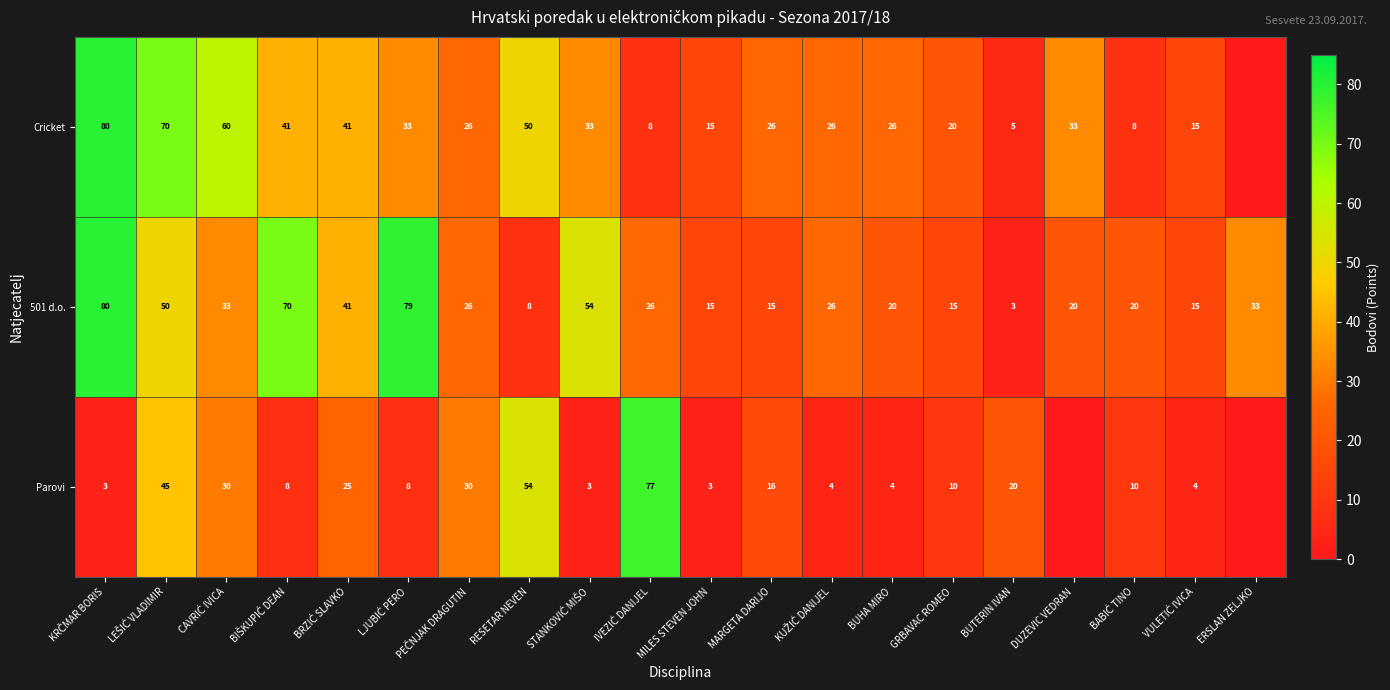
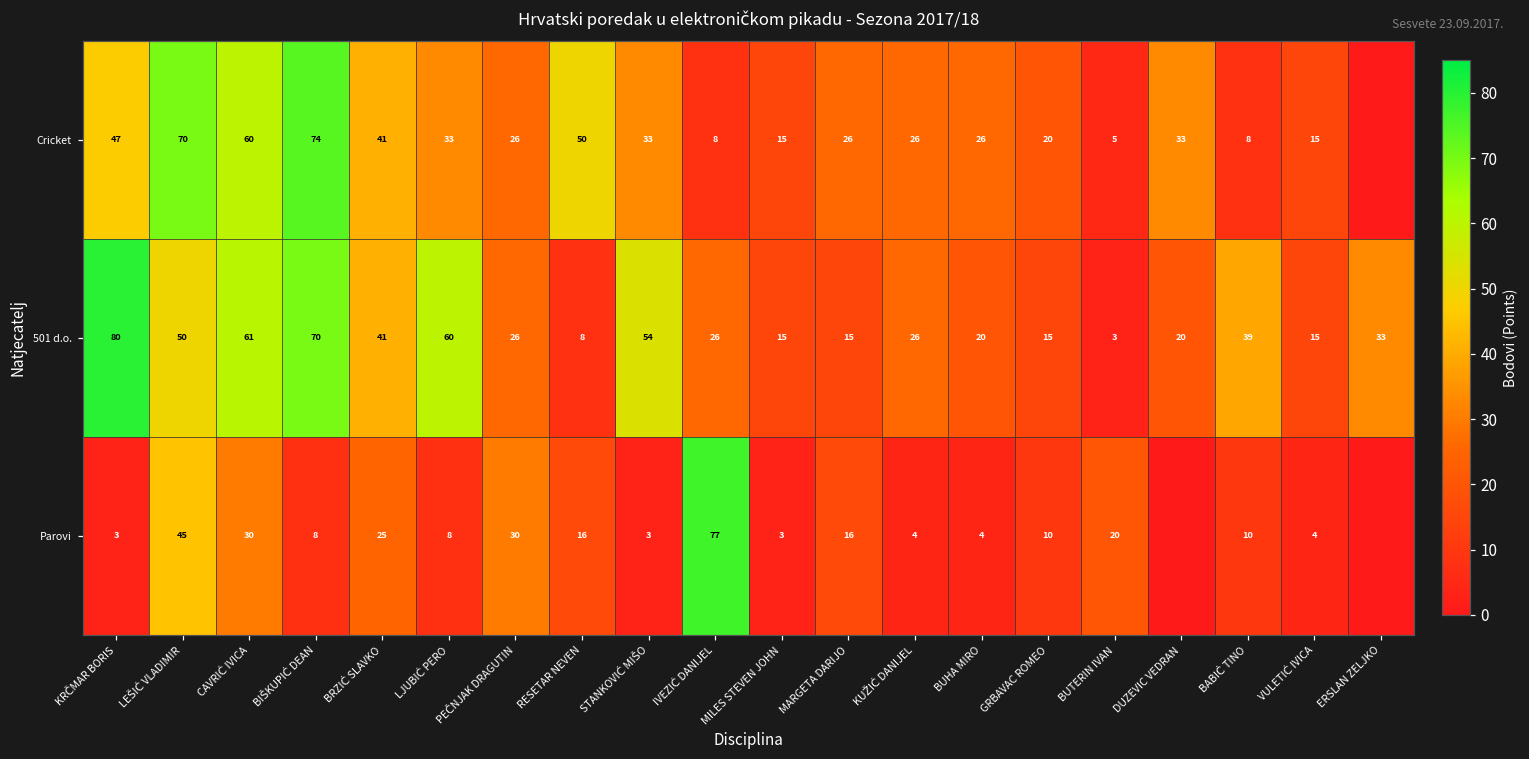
  {
    "Cricket": {
-     "KRČMAR BORIS": 80,
+     "KRČMAR BORIS": 47,
      "LEŠIĆ VLADIMIR": 70,
      "CAVRIĆ IVICA": 60,
-     "BIŠKUPIĆ DEAN": 41,
+     "BIŠKUPIĆ DEAN": 74,
      "BRZIĆ SLAVKO": 41,
      "LJUBIĆ PERO": 33,
      "PEČNJAK DRAGUTIN": 26,
      "RESETAR NEVEN": 50,
      "STANKOVIĆ MIŠO": 33,
      "IVEZIĆ DANIJEL": 8,
      "MILES STEVEN JOHN": 15,
      "MARGETA DARIJO": 26,
      "KUŽIĆ DANIJEL": 26,
      "BUHA MIRO": 26,
      "GRBAVAC ROMEO": 20,
      "BUTERIN IVAN": 5,
      "DUZEVIC VEDRAN": 33,
      "BABIĆ TINO": 8,
      "VULETIĆ IVICA": 15
    },
    "501 d.o.": {
      "KRČMAR BORIS": 80,
      "LEŠIĆ VLADIMIR": 50,
-     "CAVRIĆ IVICA": 33,
+     "CAVRIĆ IVICA": 61,
      "BIŠKUPIĆ DEAN": 70,
      "BRZIĆ SLAVKO": 41,
-     "LJUBIĆ PERO": 79,
+     "LJUBIĆ PERO": 60,
      "PEČNJAK DRAGUTIN": 26,
      "RESETAR NEVEN": 8,
      "STANKOVIĆ MIŠO": 54,
      "IVEZIĆ DANIJEL": 26,
      "MILES STEVEN JOHN": 15,
      "MARGETA DARIJO": 15,
      "KUŽIĆ DANIJEL": 26,
      "BUHA MIRO": 20,
      "GRBAVAC ROMEO": 15,
      "BUTERIN IVAN": 3,
      "DUZEVIC VEDRAN": 20,
-     "BABIĆ TINO": 20,
+     "BABIĆ TINO": 39,
      "VULETIĆ IVICA": 15,
      "ERSLAN ZELJKO": 33
    },
    "Parovi": {
      "KRČMAR BORIS": 3,
      "LEŠIĆ VLADIMIR": 45,
      "CAVRIĆ IVICA": 30,
      "BIŠKUPIĆ DEAN": 8,
      "BRZIĆ SLAVKO": 25,
      "LJUBIĆ PERO": 8,
      "PEČNJAK DRAGUTIN": 30,
-     "RESETAR NEVEN": 54,
+     "RESETAR NEVEN": 16,
      "STANKOVIĆ MIŠO": 3,
      "IVEZIĆ DANIJEL": 77,
      "MILES STEVEN JOHN": 3,
      "MARGETA DARIJO": 16,
      "KUŽIĆ DANIJEL": 4,
      "BUHA MIRO": 4,
      "GRBAVAC ROMEO": 10,
      "BUTERIN IVAN": 20,
      "BABIĆ TINO": 10,
      "VULETIĆ IVICA": 4
    }
  }
